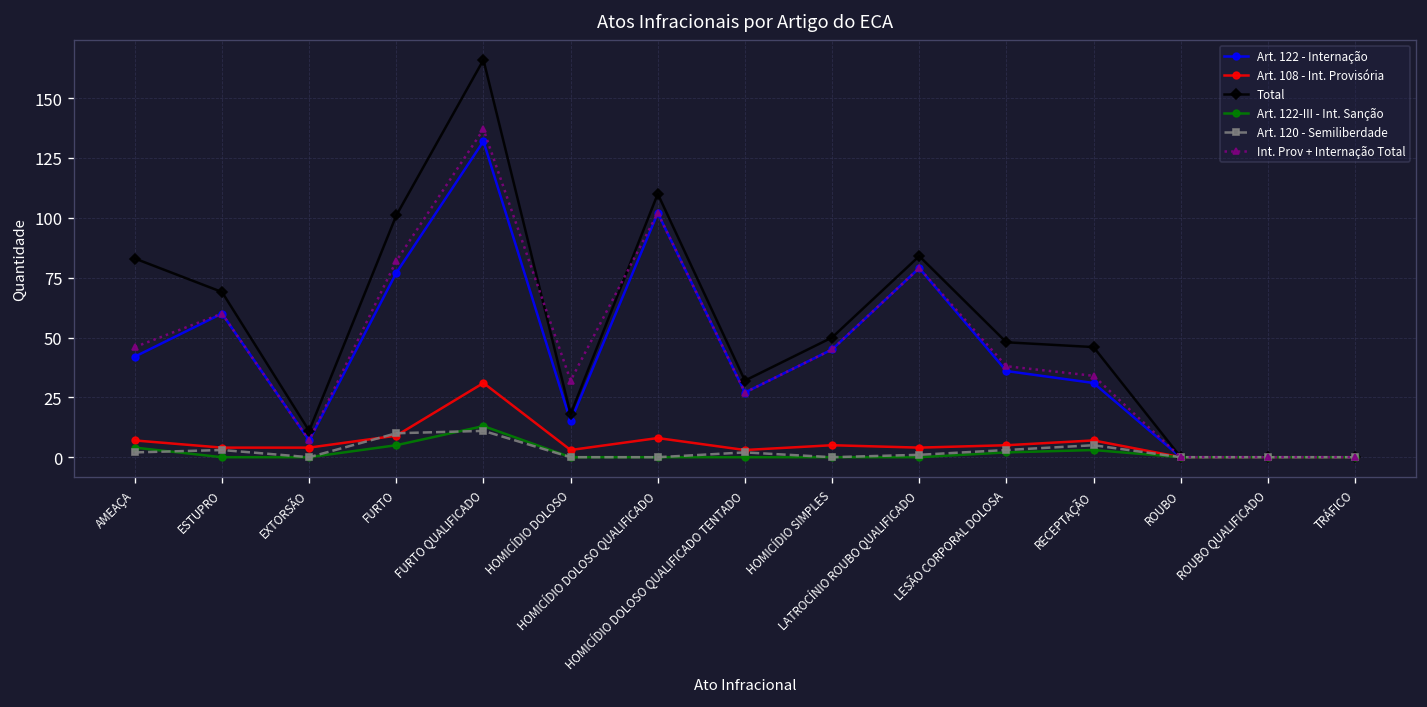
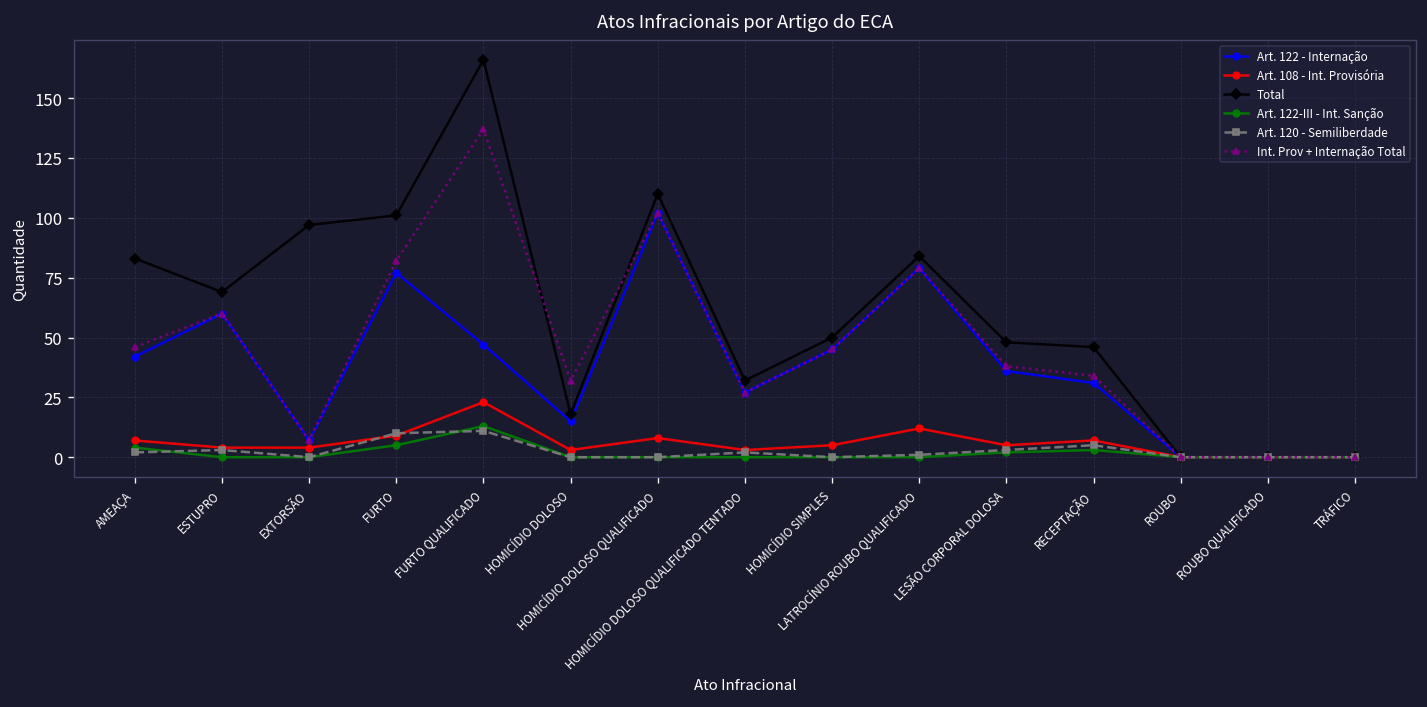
  {
    "Art. 122 - Internação": {
      "AMEAÇA": 42,
      "FURTO": 77,
-     "FURTO QUALIFICADO": 132,
+     "FURTO QUALIFICADO": 47,
      "HOMICÍDIO DOLOSO": 15,
      "LESÃO CORPORAL DOLOSA": 36,
      "RECEPTAÇÃO": 31
    },
    "Art. 108 - Int. Provisória": {
      "AMEAÇA": 7,
      "EXTORSÃO": 4,
-     "FURTO QUALIFICADO": 31,
+     "FURTO QUALIFICADO": 23,
      "HOMICÍDIO DOLOSO": 3,
      "HOMICÍDIO DOLOSO QUALIFICADO": 8,
      "HOMICÍDIO SIMPLES": 5,
-     "LATROCÍNIO ROUBO QUALIFICADO": 4,
+     "LATROCÍNIO ROUBO QUALIFICADO": 12,
      "LESÃO CORPORAL DOLOSA": 5,
      "RECEPTAÇÃO": 7
    },
    "Total": {
      "AMEAÇA": 83,
      "ESTUPRO": 69,
-     "EXTORSÃO": 11,
+     "EXTORSÃO": 97,
      "FURTO": 101,
      "FURTO QUALIFICADO": 166,
      "HOMICÍDIO DOLOSO": 18,
      "HOMICÍDIO DOLOSO QUALIFICADO": 110,
      "HOMICÍDIO DOLOSO QUALIFICADO TENTADO": 32,
      "HOMICÍDIO SIMPLES": 50,
      "LATROCÍNIO ROUBO QUALIFICADO": 84,
      "LESÃO CORPORAL DOLOSA": 48,
      "RECEPTAÇÃO": 46
    },
    "Art. 122-III - Int. Sanção": {
      "AMEAÇA": 4,
      "ESTUPRO": 0,
      "FURTO": 5,
      "FURTO QUALIFICADO": 13,
      "HOMICÍDIO DOLOSO QUALIFICADO TENTADO": 0,
      "RECEPTAÇÃO": 3
    },
    "Art. 120 - Semiliberdade": {
      "AMEAÇA": 2,
      "FURTO QUALIFICADO": 11,
      "RECEPTAÇÃO": 5
    },
    "Int. Prov + Internação Total": {
      "AMEAÇA": 46,
      "FURTO": 82,
      "FURTO QUALIFICADO": 137,
      "HOMICÍDIO DOLOSO": 32,
      "LESÃO CORPORAL DOLOSA": 38,
      "RECEPTAÇÃO": 34
    }
  }
